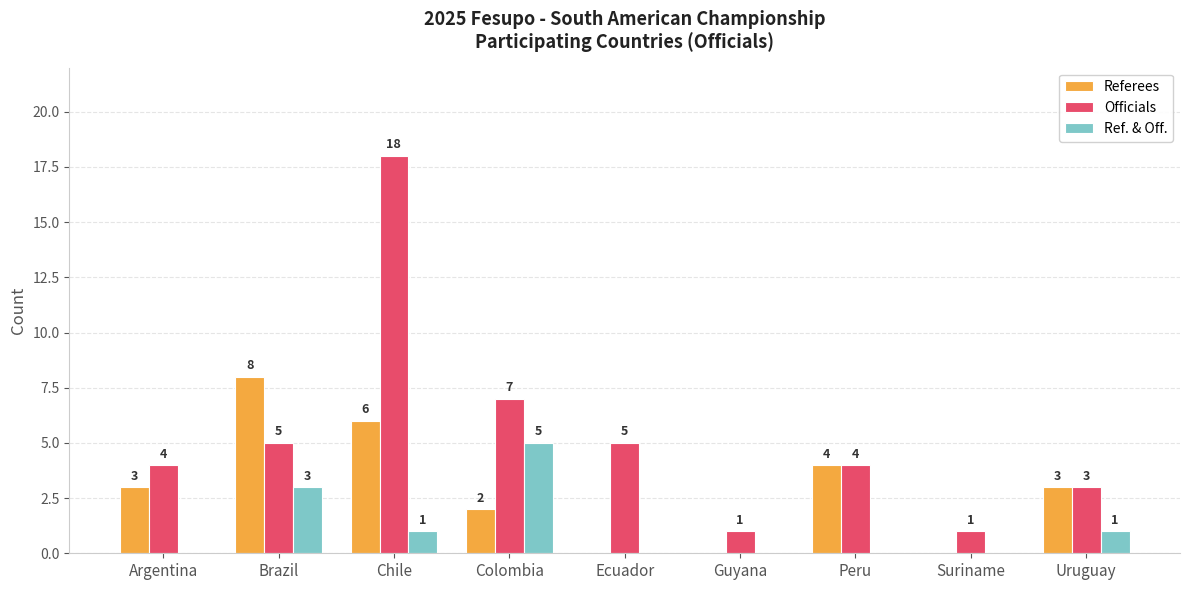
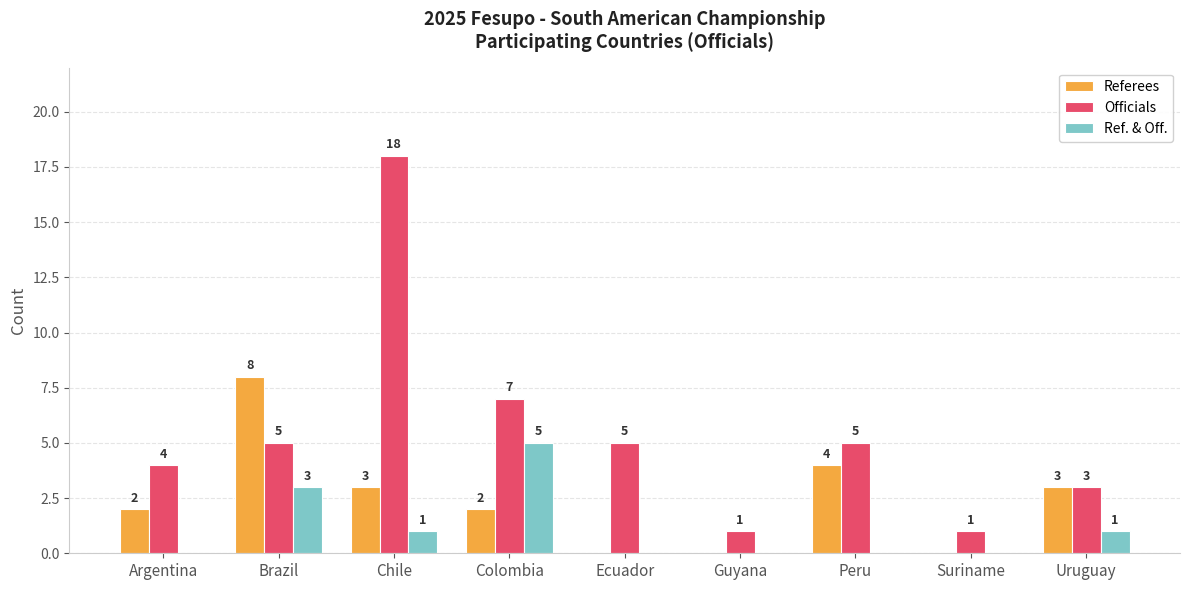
  {
    "Referees": {
-     "Argentina": 3,
+     "Argentina": 2,
      "Brazil": 8,
-     "Chile": 6,
+     "Chile": 3,
      "Colombia": 2,
      "Peru": 4,
      "Uruguay": 3
    },
    "Officials": {
      "Argentina": 4,
      "Brazil": 5,
      "Chile": 18,
      "Colombia": 7,
      "Ecuador": 5,
      "Guyana": 1,
-     "Peru": 4,
+     "Peru": 5,
      "Suriname": 1,
      "Uruguay": 3
    },
    "Ref. & Off.": {
      "Brazil": 3,
      "Chile": 1,
      "Colombia": 5,
      "Uruguay": 1
    }
  }
